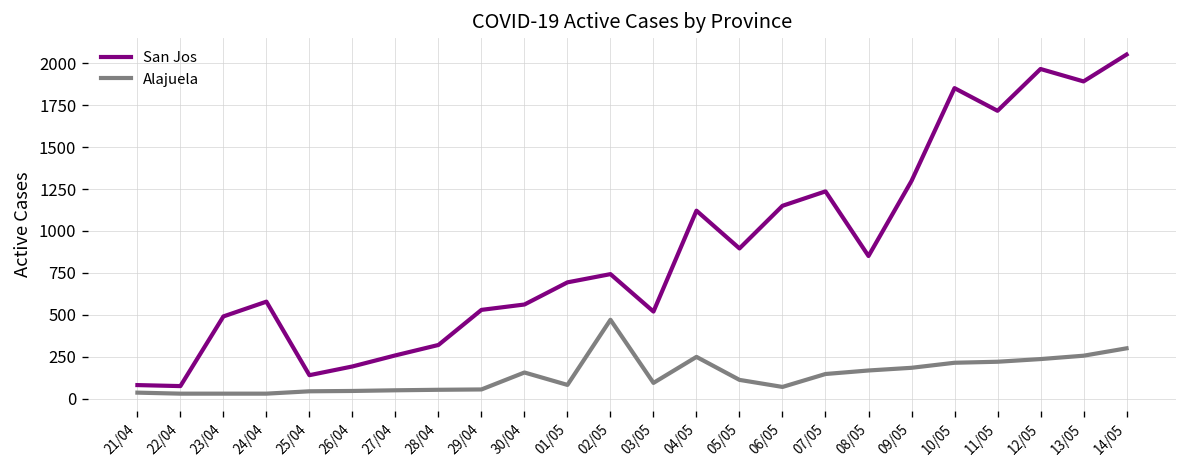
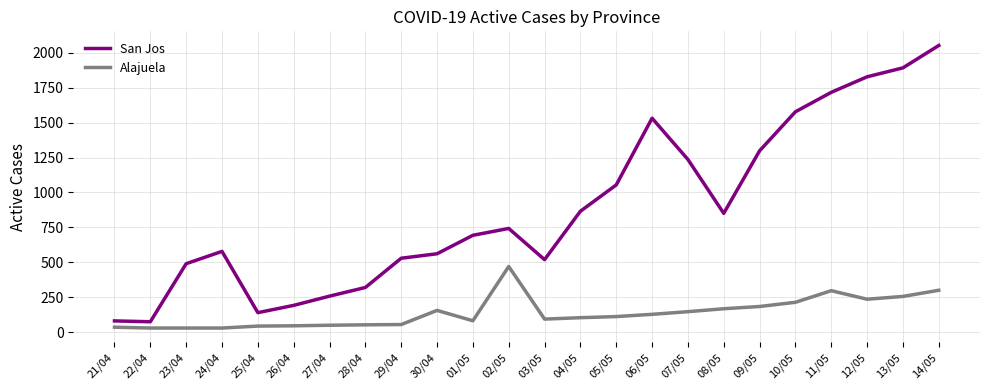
  {
    "San Jos": {
      "21/04": 80,
      "22/04": 80,
      "23/04": 490,
      "24/04": 580,
      "25/04": 140,
      "26/04": 190,
      "27/04": 260,
      "28/04": 320,
      "29/04": 530,
      "30/04": 560,
      "01/05": 690,
      "02/05": 740,
      "03/05": 520,
-     "04/05": 1120,
-     "05/05": 900,
-     "06/05": 1150,
+     "04/05": 870,
+     "05/05": 1050,
+     "06/05": 1530,
      "07/05": 1240,
      "08/05": 850,
      "09/05": 1300,
-     "10/05": 1850,
+     "10/05": 1580,
      "11/05": 1720,
-     "12/05": 1970,
+     "12/05": 1830,
      "13/05": 1890,
      "14/05": 2050
    },
    "Alajuela": {
      "21/04": 40,
      "22/04": 30,
      "23/04": 30,
      "24/04": 30,
      "25/04": 50,
      "26/04": 50,
      "27/04": 50,
      "28/04": 50,
      "29/04": 60,
      "30/04": 160,
      "01/05": 80,
      "02/05": 470,
      "03/05": 100,
-     "04/05": 250,
+     "04/05": 110,
      "05/05": 110,
-     "06/05": 70,
+     "06/05": 130,
      "07/05": 150,
      "08/05": 170,
      "09/05": 190,
      "10/05": 220,
-     "11/05": 220,
+     "11/05": 300,
      "12/05": 240,
      "13/05": 260,
      "14/05": 300
    }
  }
